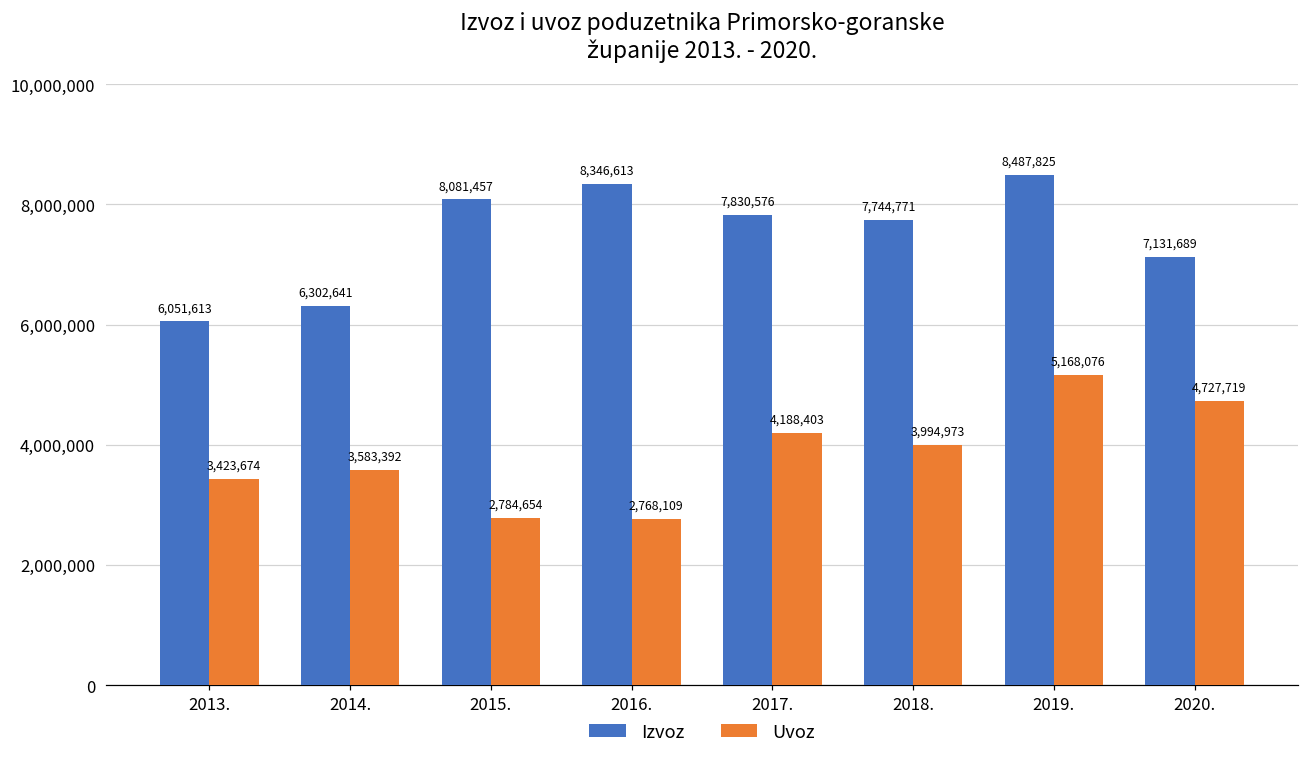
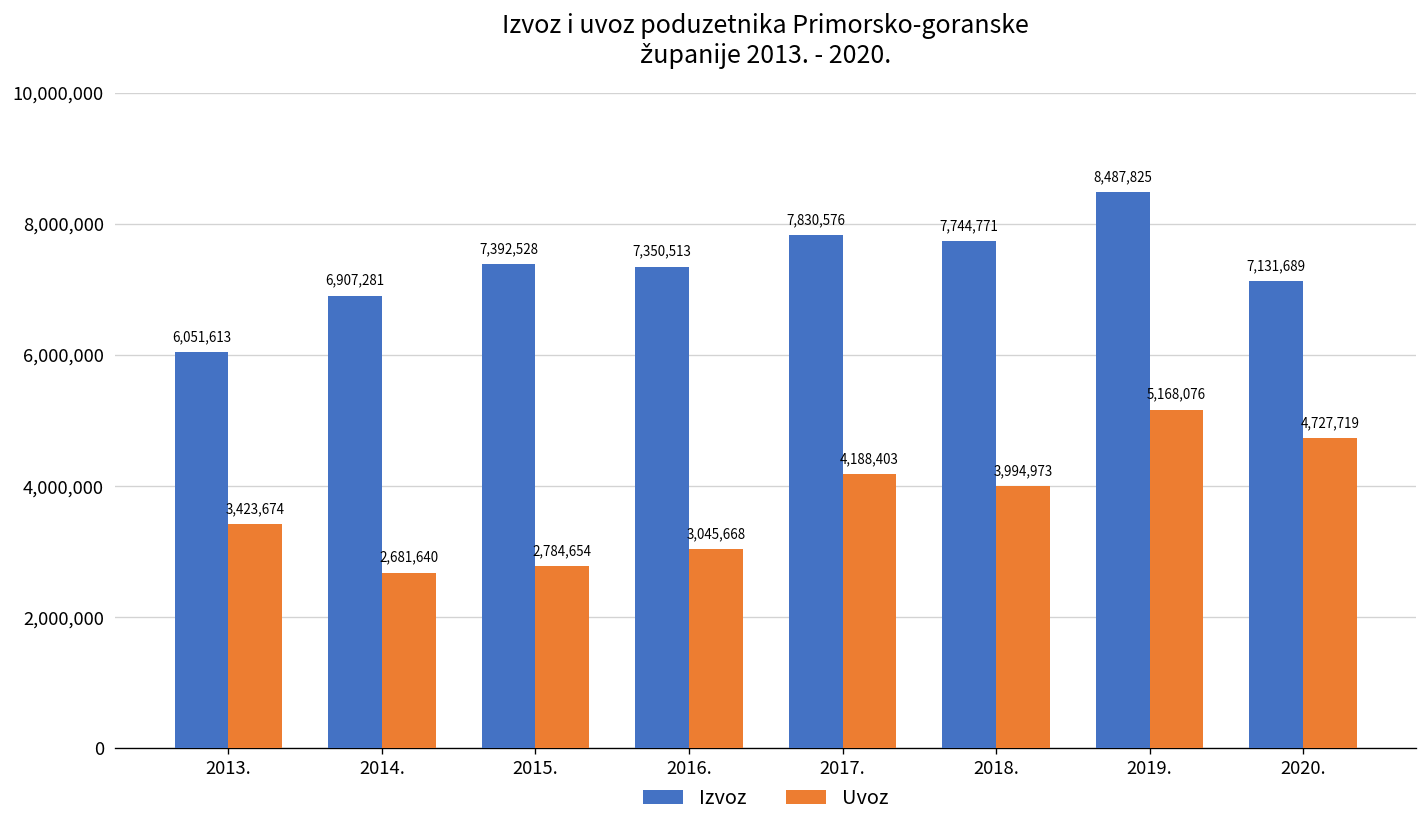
  {
    "Izvoz": {
      "2013.": "6,051,613",
-     "2014.": "6,302,641",
-     "2015.": "8,081,457",
-     "2016.": "8,346,613",
+     "2014.": "6,907,281",
+     "2015.": "7,392,528",
+     "2016.": "7,350,513",
      "2017.": "7,830,576",
      "2018.": "7,744,771",
      "2019.": "8,487,825",
      "2020.": "7,131,689"
    },
    "Uvoz": {
      "2013.": "3,423,674",
-     "2014.": "3,583,392",
+     "2014.": "2,681,640",
      "2015.": "2,784,654",
-     "2016.": "2,768,109",
+     "2016.": "3,045,668",
      "2017.": "4,188,403",
      "2018.": "3,994,973",
      "2019.": "5,168,076",
      "2020.": "4,727,719"
    }
  }
